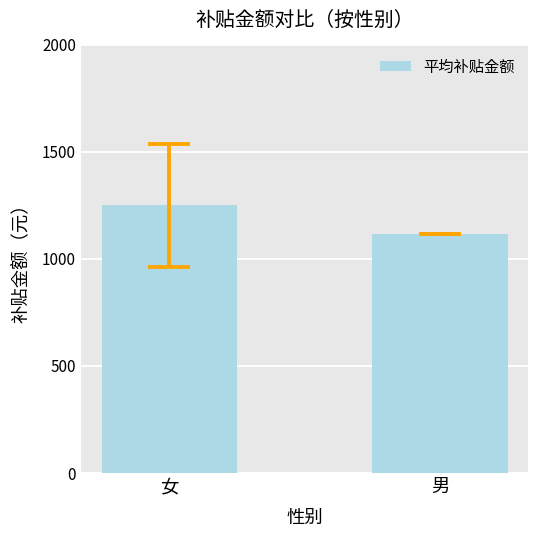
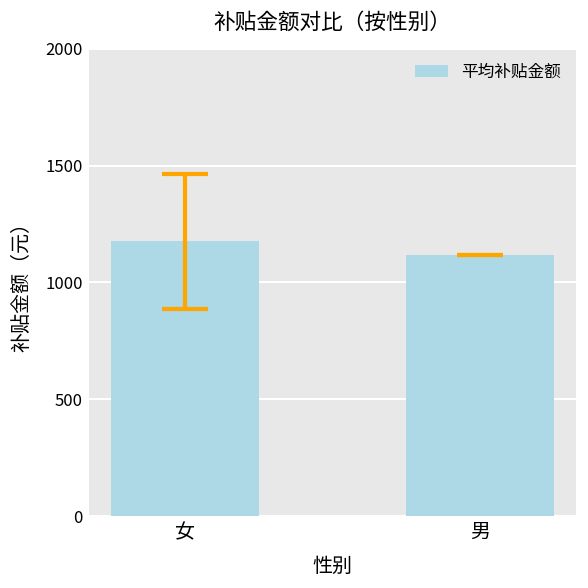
  {
    "平均补贴金额": {
-     "女": 1250,
+     "女": 1180,
      "男": 1120
    }
  }
